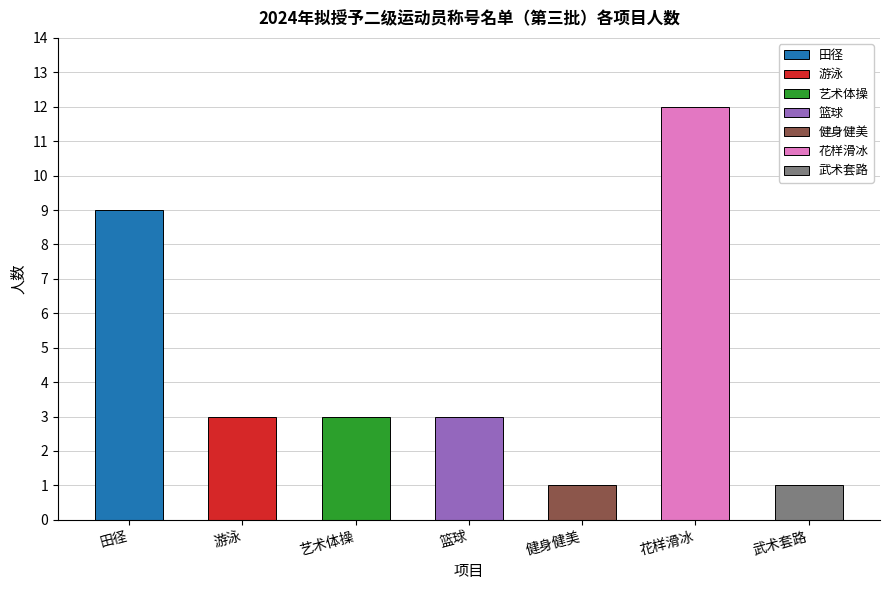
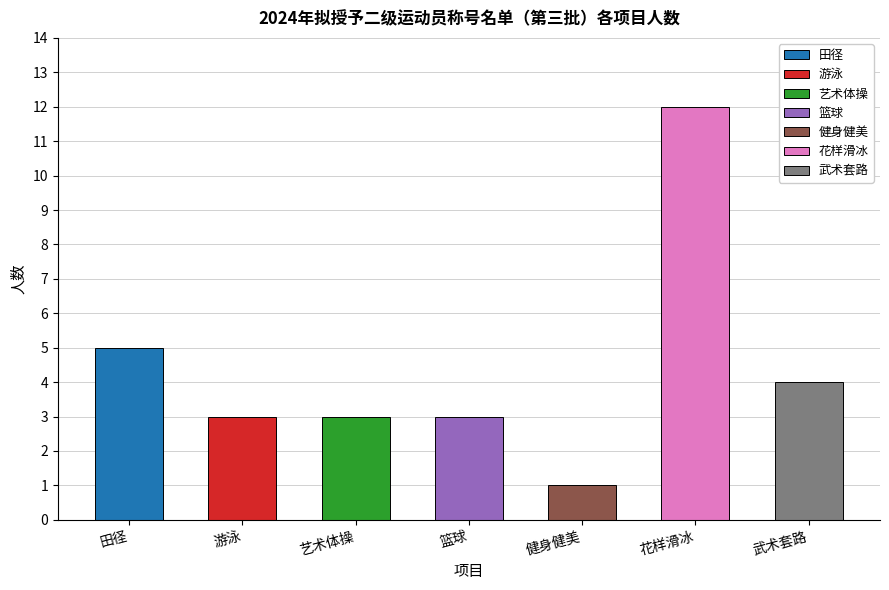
  {
-   "田径": 9,
+   "田径": 5,
    "游泳": 3,
    "艺术体操": 3,
    "篮球": 3,
    "健身健美": 1,
    "花样滑冰": 12,
-   "武术套路": 1
+   "武术套路": 4
  }
